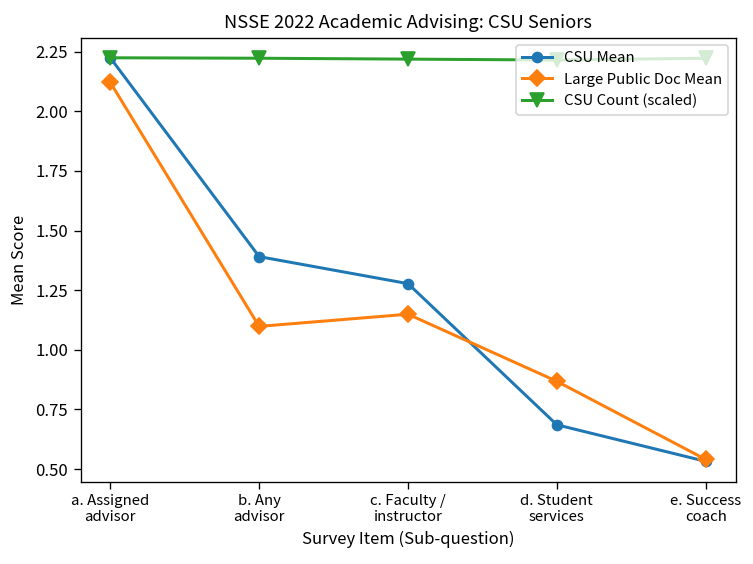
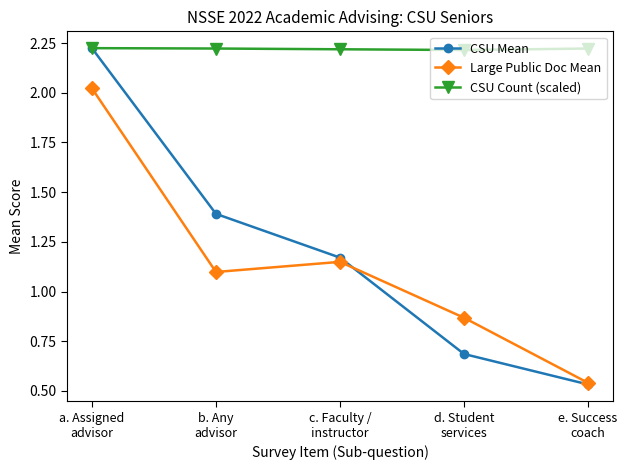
  {
    "CSU Mean": {
      "b. Any advisor": 1.39,
-     "c. Faculty / instructor": 1.28,
+     "c. Faculty / instructor": 1.17,
      "d. Student services": 0.69
    },
    "Large Public Doc Mean": {
-     "a. Assigned advisor": 2.12,
+     "a. Assigned advisor": 2.02,
      "b. Any advisor": 1.10,
      "c. Faculty / instructor": 1.15,
      "d. Student services": 0.87
    },
    "CSU Count (scaled)": {
      "b. Any advisor": 2.22,
      "c. Faculty / instructor": 2.22
    }
  }
